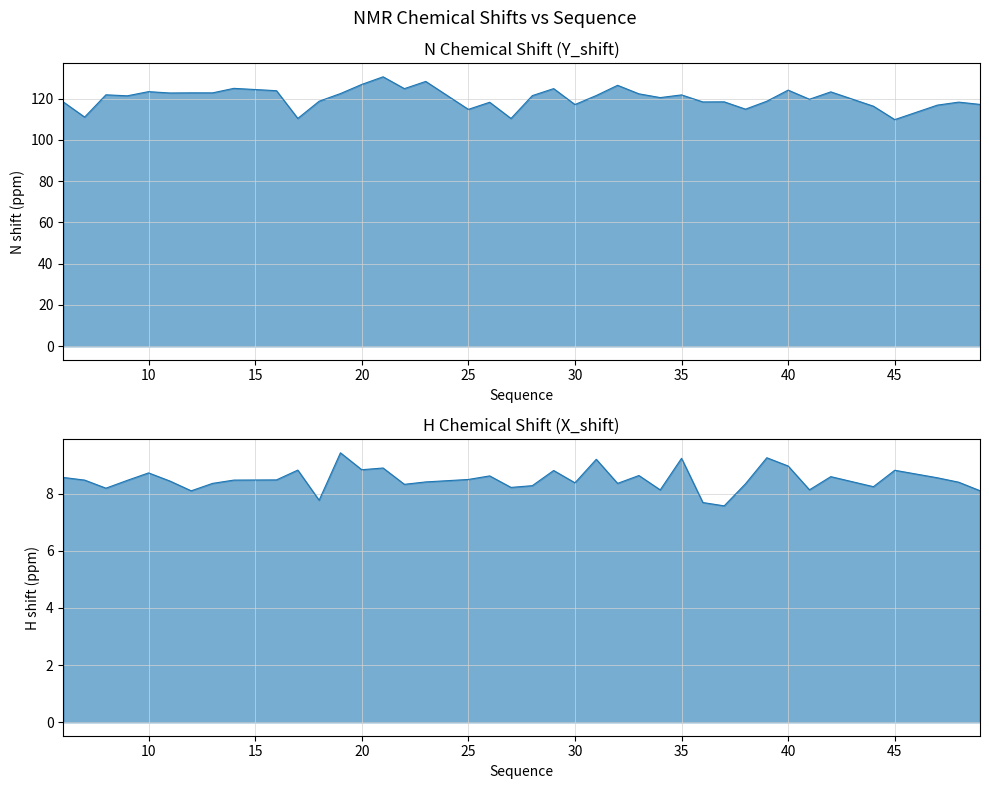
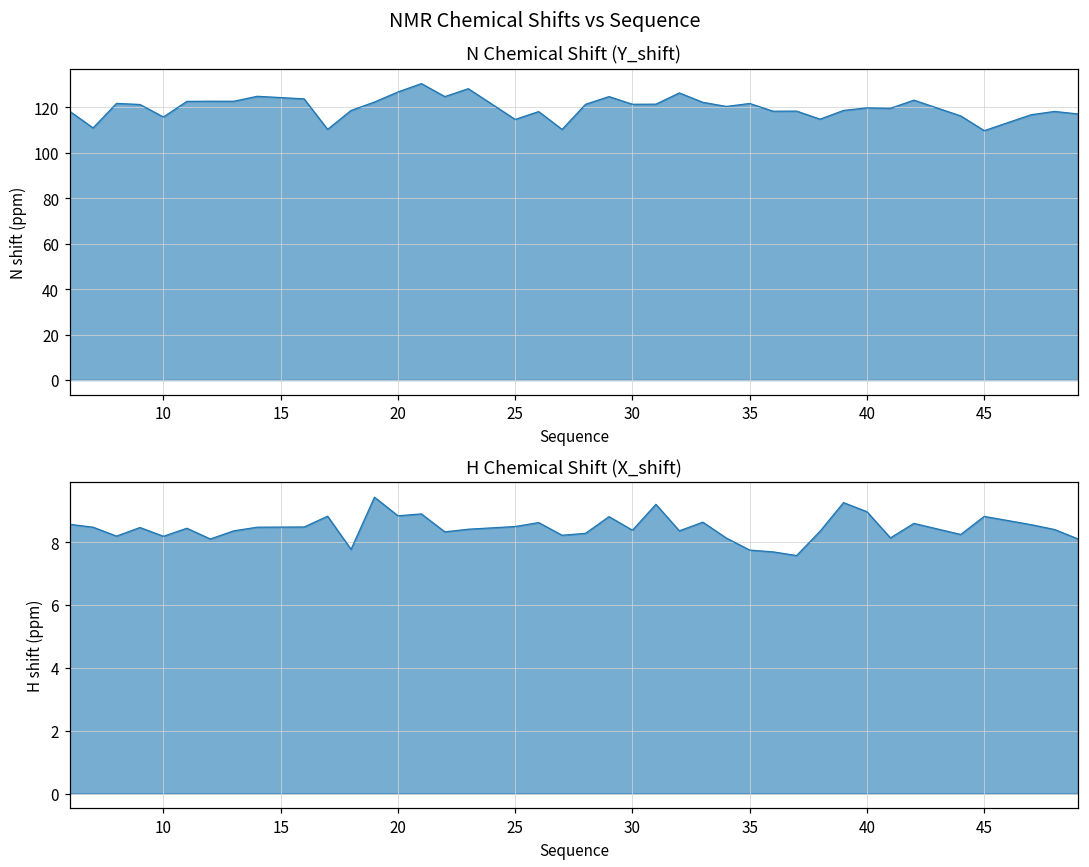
  {
    "N Chemical Shift (Y_shift)": {
-     "10": 123,
+     "10": 116,
      "20": 127,
      "25": 115,
-     "30": 117,
+     "30": 121,
      "35": 122,
-     "40": 124,
+     "40": 120,
      "45": 110
    },
    "H Chemical Shift (X_shift)": {
-     "10": 8.7,
+     "10": 8.2,
      "20": 8.8,
      "25": 8.5,
      "30": 8.4,
-     "35": 9.2,
+     "35": 7.7,
      "40": 9.0,
      "45": 8.8
    }
  }
